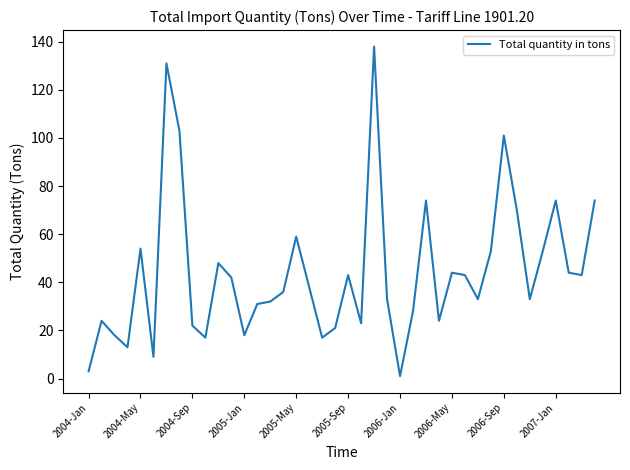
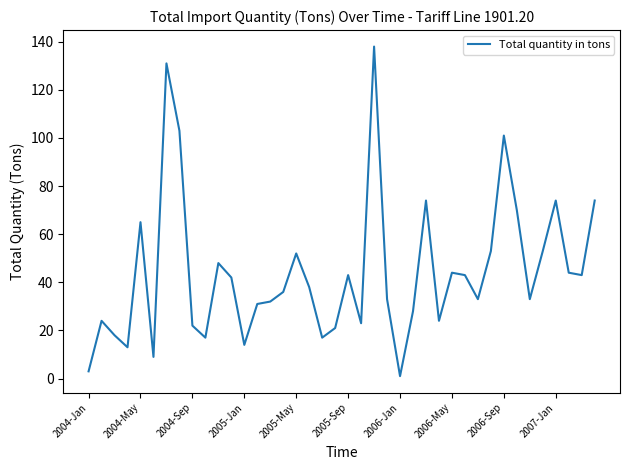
  {
    "2004-Jan": 3,
-   "2004-May": 54,
+   "2004-May": 65,
    "2004-Sep": 22,
-   "2005-Jan": 18,
-   "2005-May": 59,
+   "2005-Jan": 14,
+   "2005-May": 52,
    "2005-Sep": 43,
    "2006-Jan": 1,
    "2006-May": 44,
    "2006-Sep": 101,
    "2007-Jan": 74
  }
